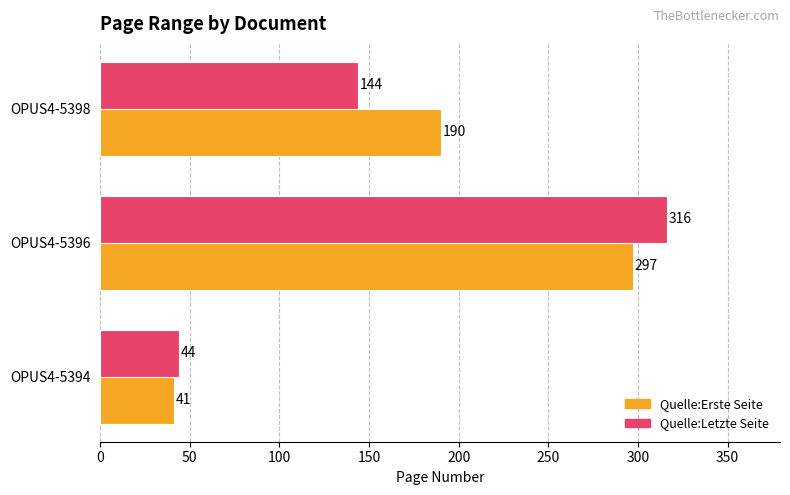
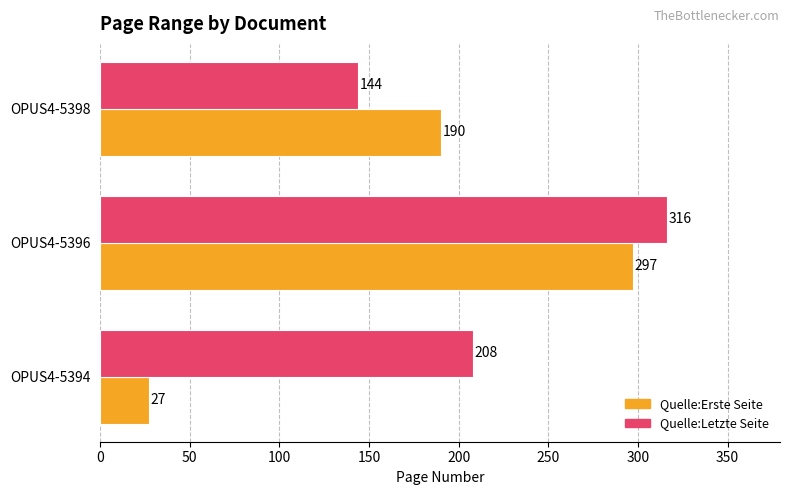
  {
    "Quelle:Erste Seite": {
      "OPUS4-5398": 190,
      "OPUS4-5396": 297,
-     "OPUS4-5394": 41
+     "OPUS4-5394": 27
    },
    "Quelle:Letzte Seite": {
      "OPUS4-5398": 144,
      "OPUS4-5396": 316,
-     "OPUS4-5394": 44
+     "OPUS4-5394": 208
    }
  }
